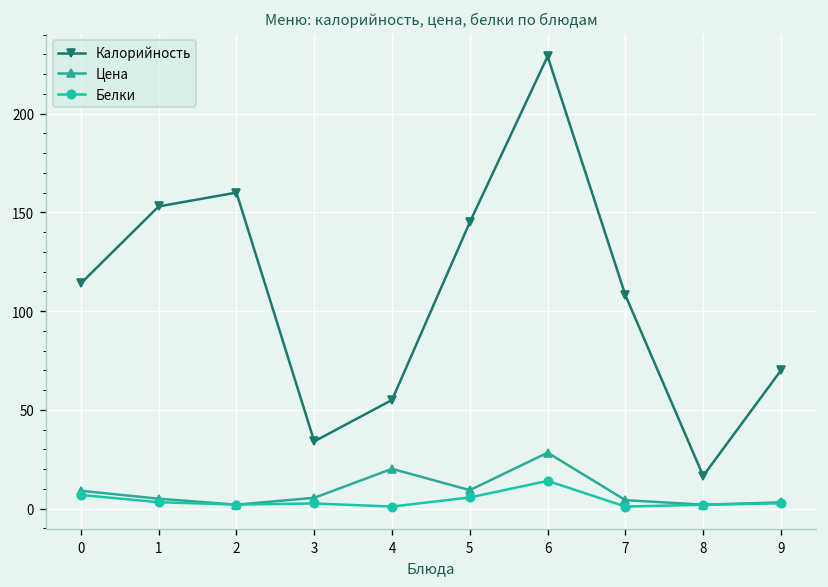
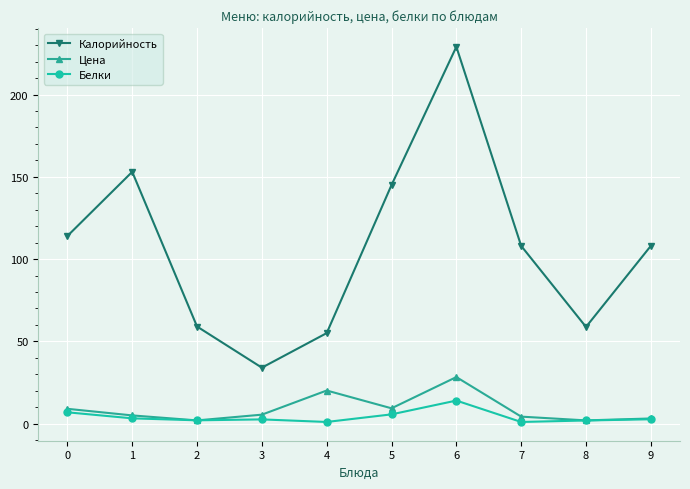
  {
    "Калорийность": {
      "0": 114,
      "1": 153,
-     "2": 160,
+     "2": 59,
      "3": 34,
      "4": 55,
      "5": 145,
      "6": 229,
      "7": 108,
-     "8": 17,
-     "9": 70
+     "8": 59,
+     "9": 108
    }
  }
